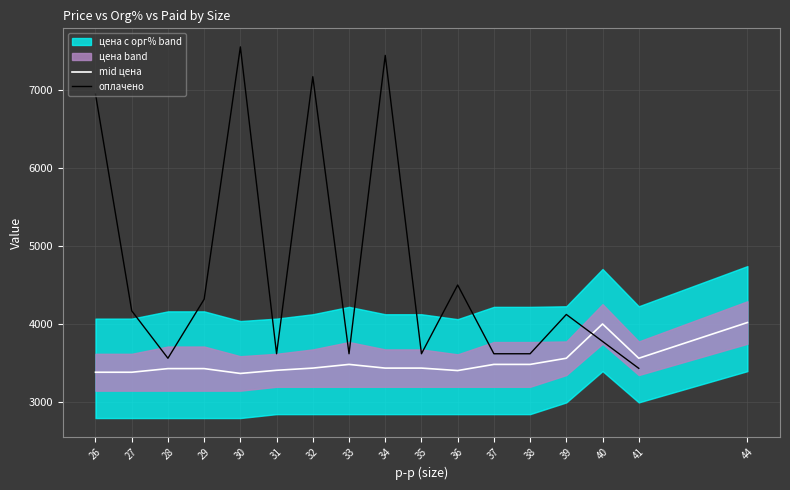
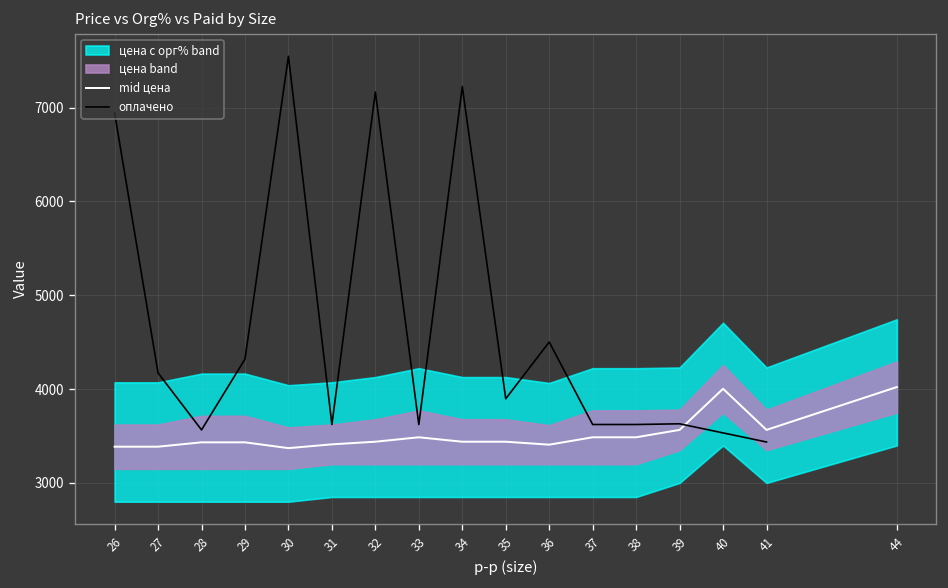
  {
    "mid цена": {
      "26": 3400,
      "27": 3400,
      "28": 3400,
      "29": 3400,
      "30": 3400,
      "31": 3400,
      "32": 3400,
      "33": 3500,
      "34": 3400,
      "35": 3400,
      "36": 3400,
      "37": 3500,
      "38": 3500,
      "39": 3600,
      "40": 4000,
      "41": 3600,
      "44": 4000
    },
    "оплачено": {
      "27": 4200,
      "28": 3600,
      "29": 4300,
      "30": 7500,
      "32": 7200,
      "33": 3600,
-     "34": 7400,
-     "35": 3600,
+     "34": 7200,
+     "35": 3900,
      "36": 4500,
      "37": 3600,
      "38": 3600,
-     "39": 4100,
+     "39": 3600,
      "41": 3400
    }
  }
